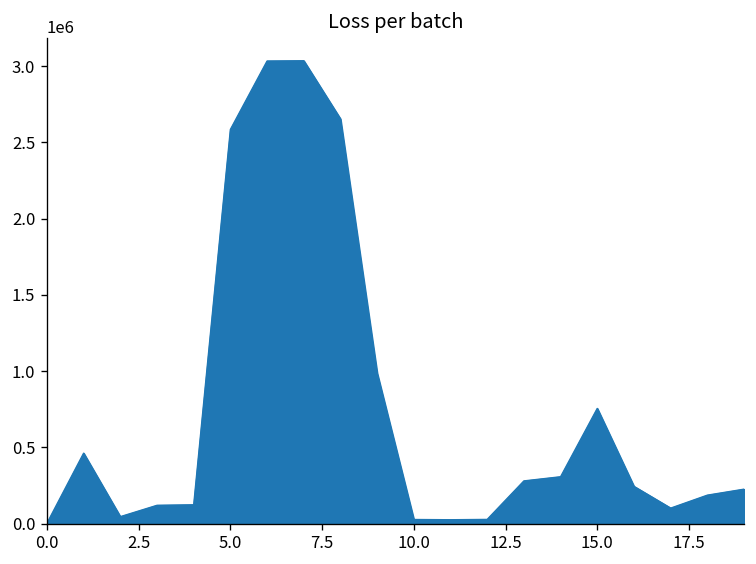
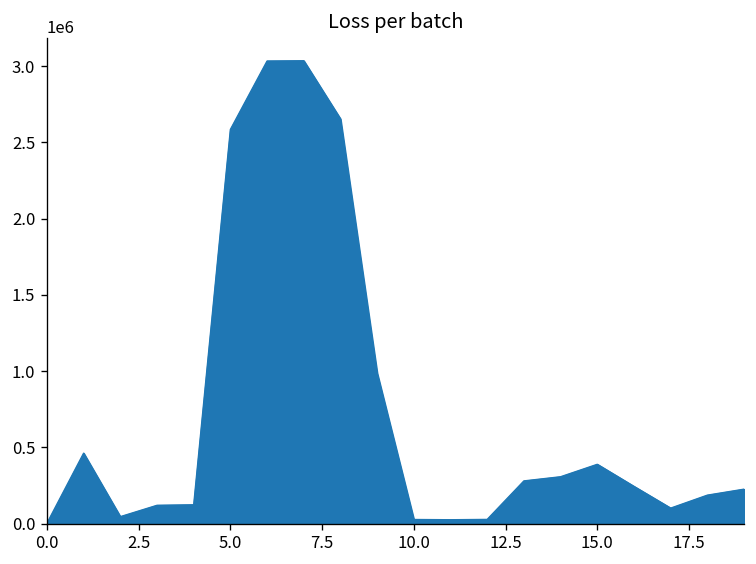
  {
    "0.0": 0,
    "5.0": 2590000,
    "10.0": 30000,
-   "15.0": 760000
+   "15.0": 390000
  }
